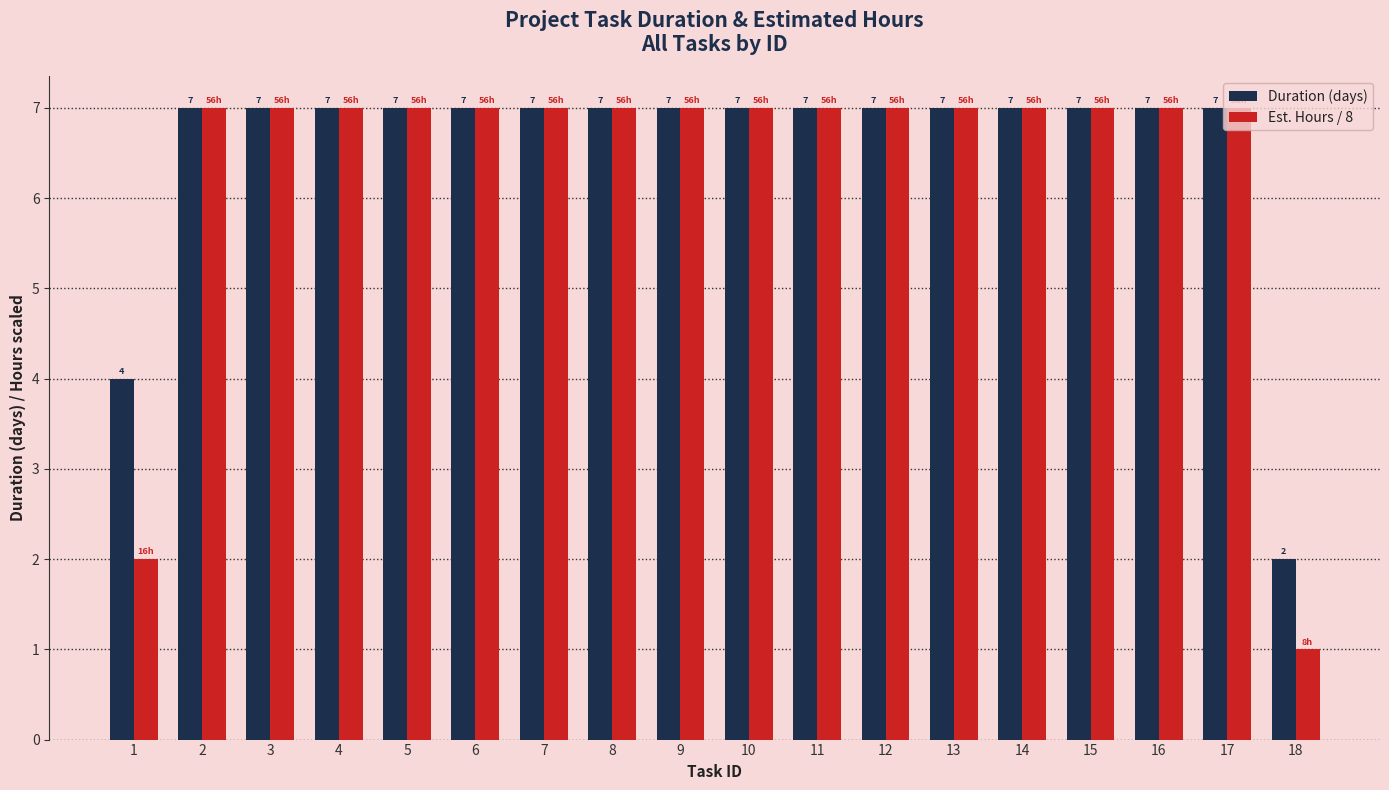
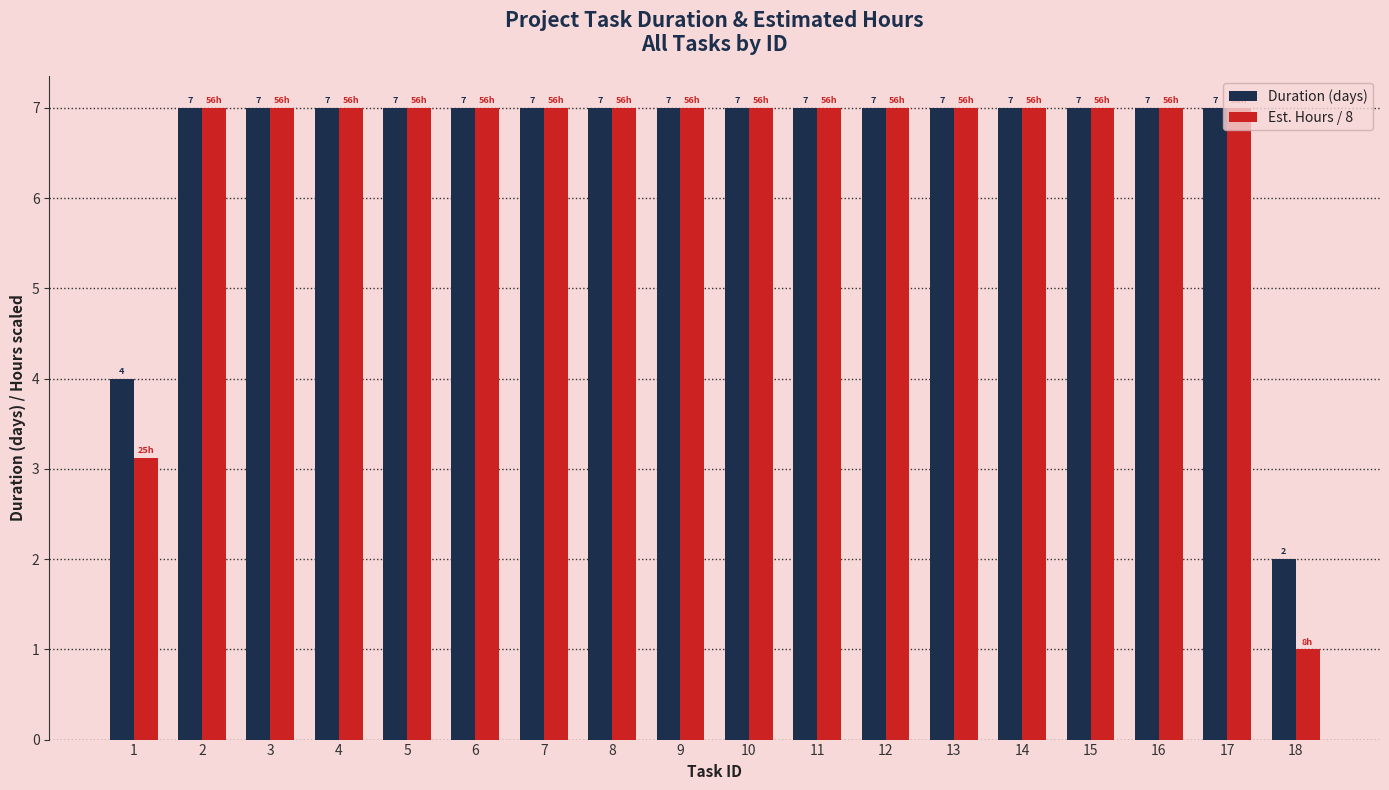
  {
    "Duration (days)": {
      "1": "4",
      "2": "7",
      "3": "7",
      "4": "7",
      "5": "7",
      "6": "7",
      "7": "7",
      "8": "7",
      "9": "7",
      "10": "7",
      "11": "7",
      "12": "7",
      "13": "7",
      "14": "7",
      "15": "7",
      "16": "7",
      "17": "7",
      "18": "2"
    },
    "Est. Hours / 8": {
-     "1": "16h"
+     "1": "25h"
    }
  }
